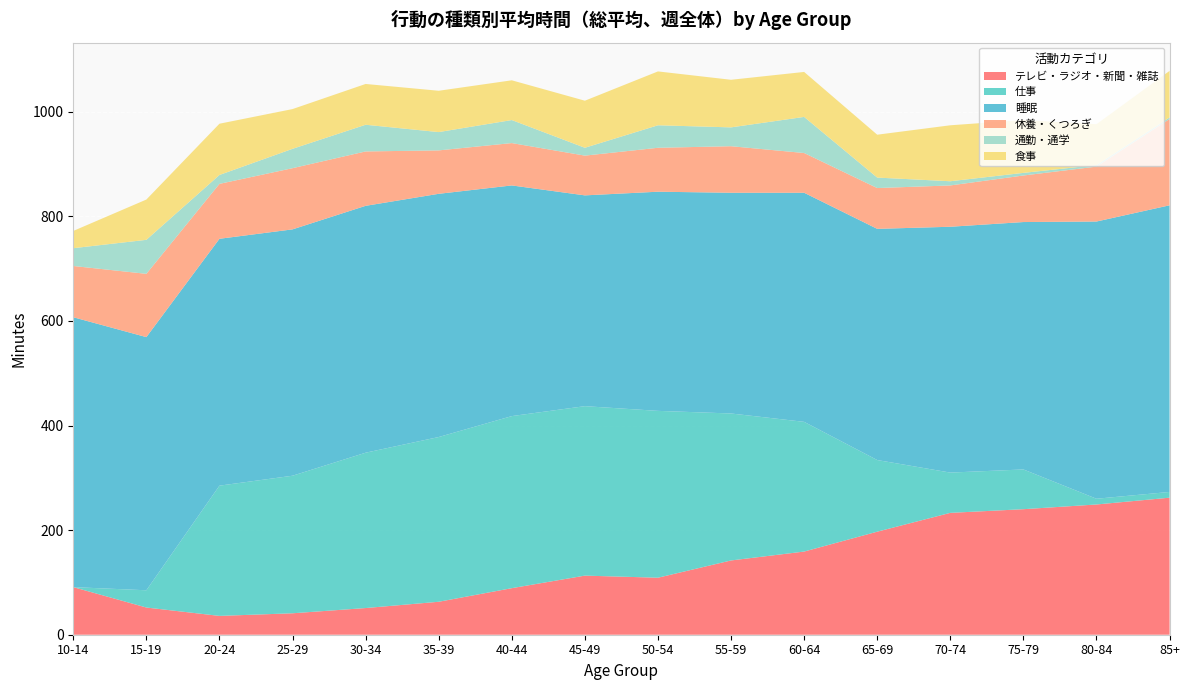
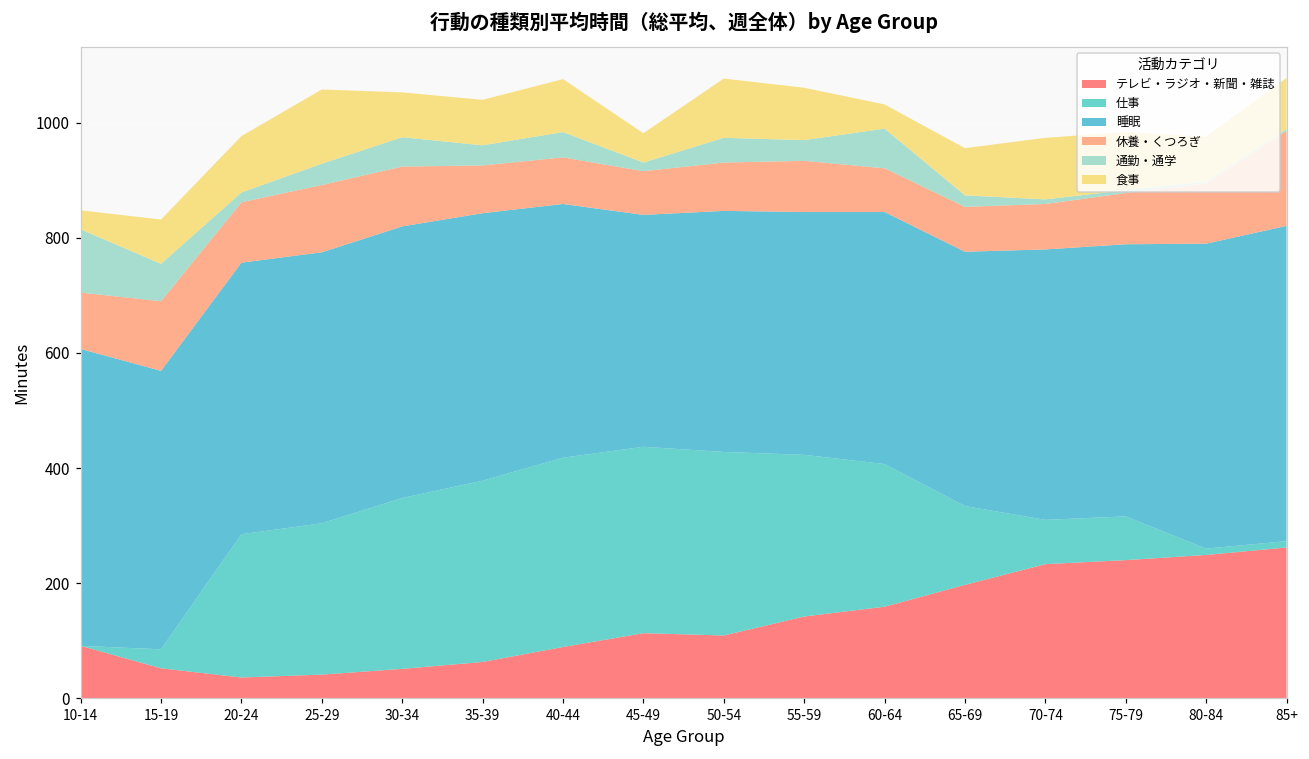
  {
    "通勤・通学": {
-     "10-14": 30,
+     "10-14": 110,
      "15-19": 70,
      "20-24": 20,
      "25-29": 40,
      "30-34": 50,
      "35-39": 40,
      "40-44": 40,
      "45-49": 20,
      "50-54": 40,
      "55-59": 40,
      "60-64": 70,
      "65-69": 20,
      "70-74": 10,
      "75-79": 10
    },
    "食事": {
      "10-14": 30,
      "15-19": 80,
      "20-24": 100,
-     "25-29": 80,
+     "25-29": 130,
      "30-34": 80,
      "35-39": 80,
-     "40-44": 80,
-     "45-49": 90,
+     "40-44": 90,
+     "45-49": 50,
      "50-54": 100,
      "55-59": 90,
-     "60-64": 90,
+     "60-64": 40,
      "65-69": 80,
      "70-74": 110,
      "85+": 90
    }
  }
